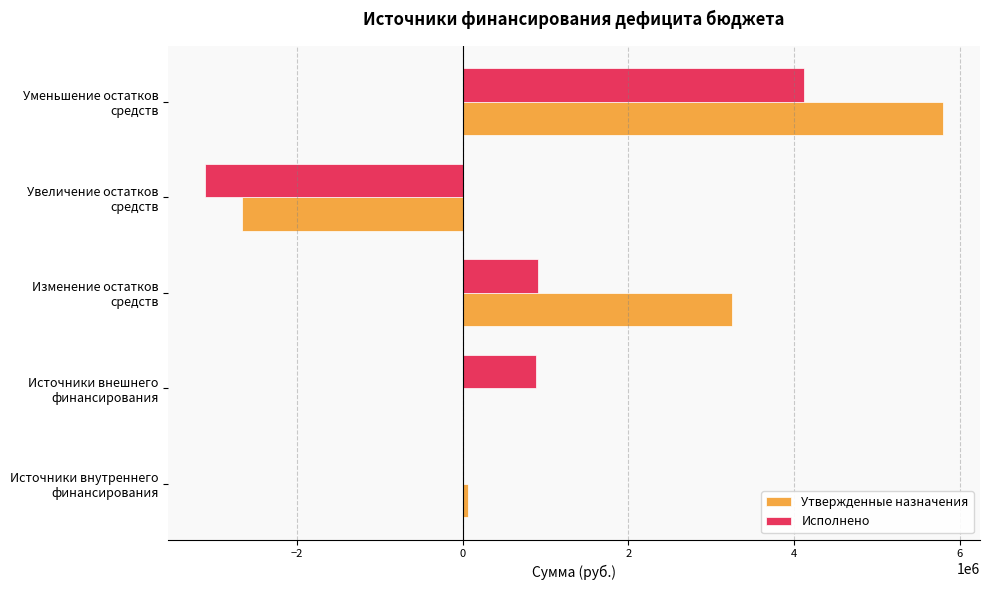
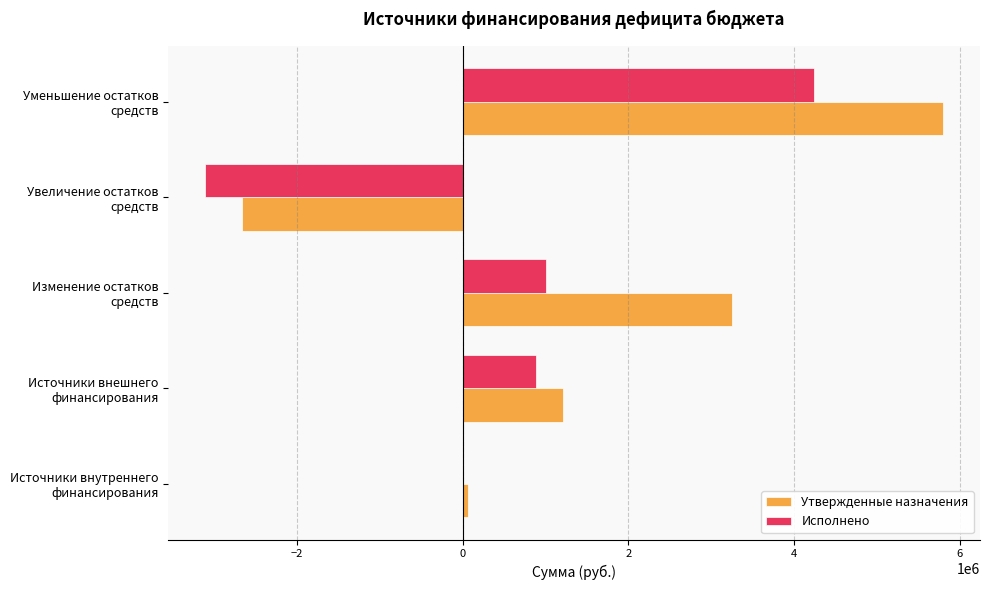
  {
    "Утвержденные назначения": {
      "Уменьшение остатков средств": 5800000,
      "Увеличение остатков средств": -2700000,
      "Изменение остатков средств": 3300000,
-     "Источники внешнего финансирования": 0,
+     "Источники внешнего финансирования": 1200000,
      "Источники внутреннего финансирования": 100000
    },
    "Исполнено": {
-     "Уменьшение остатков средств": 4100000,
+     "Уменьшение остатков средств": 4200000,
      "Увеличение остатков средств": -3100000,
-     "Изменение остатков средств": 900000,
+     "Изменение остатков средств": 1000000,
      "Источники внешнего финансирования": 900000,
      "Источники внутреннего финансирования": 0
    }
  }
